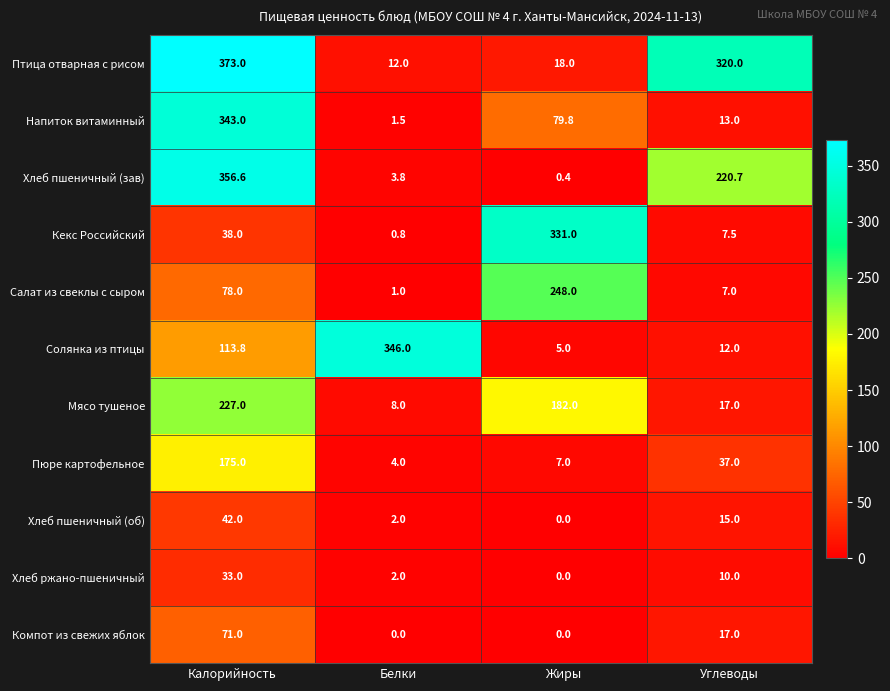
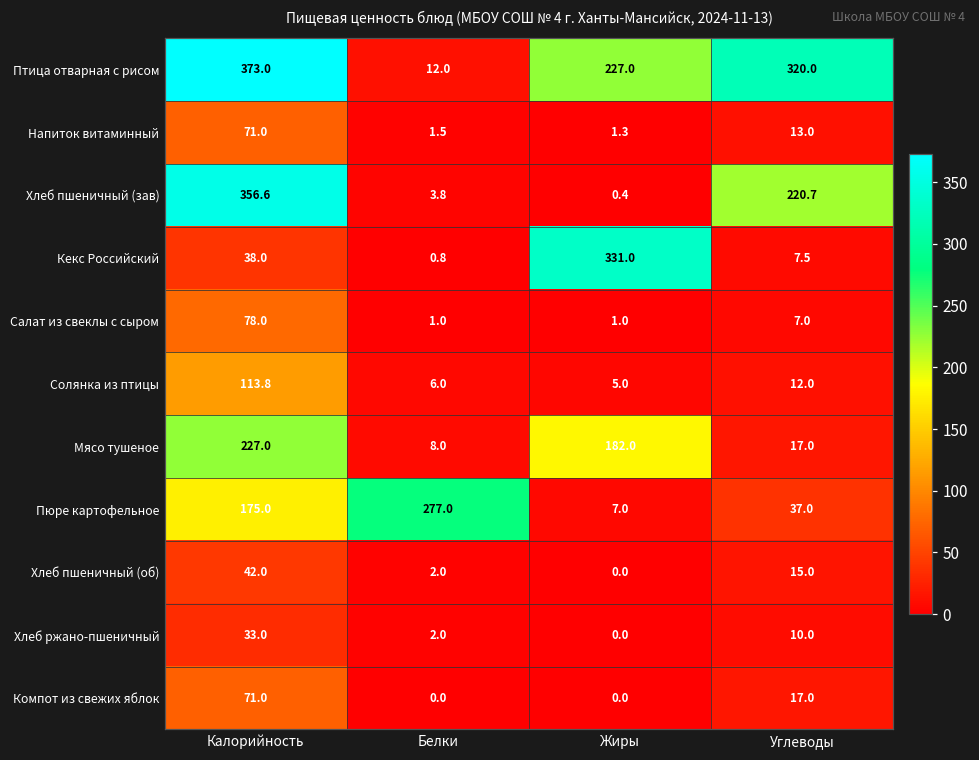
  {
    "Птица отварная с рисом": {
      "Калорийность": 373.0,
      "Белки": 12.0,
-     "Жиры": 18.0,
+     "Жиры": 227.0,
      "Углеводы": 320.0
    },
    "Напиток витаминный": {
-     "Калорийность": 343.0,
+     "Калорийность": 71.0,
      "Белки": 1.5,
-     "Жиры": 79.8,
+     "Жиры": 1.3,
      "Углеводы": 13.0
    },
    "Хлеб пшеничный (зав)": {
      "Калорийность": 356.6,
      "Белки": 3.8,
      "Жиры": 0.4,
      "Углеводы": 220.7
    },
    "Кекс Российский": {
      "Калорийность": 38.0,
      "Белки": 0.8,
      "Жиры": 331.0,
      "Углеводы": 7.5
    },
    "Салат из свеклы с сыром": {
      "Калорийность": 78.0,
      "Белки": 1.0,
-     "Жиры": 248.0,
+     "Жиры": 1.0,
      "Углеводы": 7.0
    },
    "Солянка из птицы": {
      "Калорийность": 113.8,
-     "Белки": 346.0,
+     "Белки": 6.0,
      "Жиры": 5.0,
      "Углеводы": 12.0
    },
    "Мясо тушеное": {
      "Калорийность": 227.0,
      "Белки": 8.0,
      "Жиры": 182.0,
      "Углеводы": 17.0
    },
    "Пюре картофельное": {
      "Калорийность": 175.0,
-     "Белки": 4.0,
+     "Белки": 277.0,
      "Жиры": 7.0,
      "Углеводы": 37.0
    },
    "Хлеб пшеничный (об)": {
      "Калорийность": 42.0,
      "Белки": 2.0,
      "Жиры": 0.0,
      "Углеводы": 15.0
    },
    "Хлеб ржано-пшеничный": {
      "Калорийность": 33.0,
      "Белки": 2.0,
      "Жиры": 0.0,
      "Углеводы": 10.0
    },
    "Компот из свежих яблок": {
      "Калорийность": 71.0,
      "Белки": 0.0,
      "Жиры": 0.0,
      "Углеводы": 17.0
    }
  }
